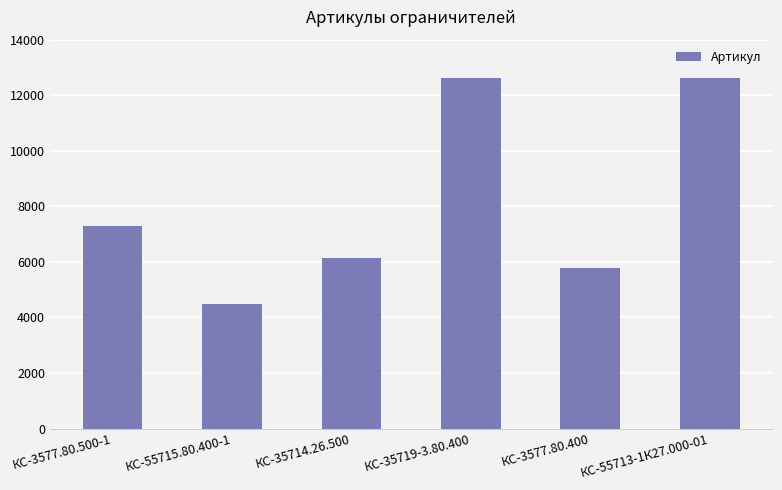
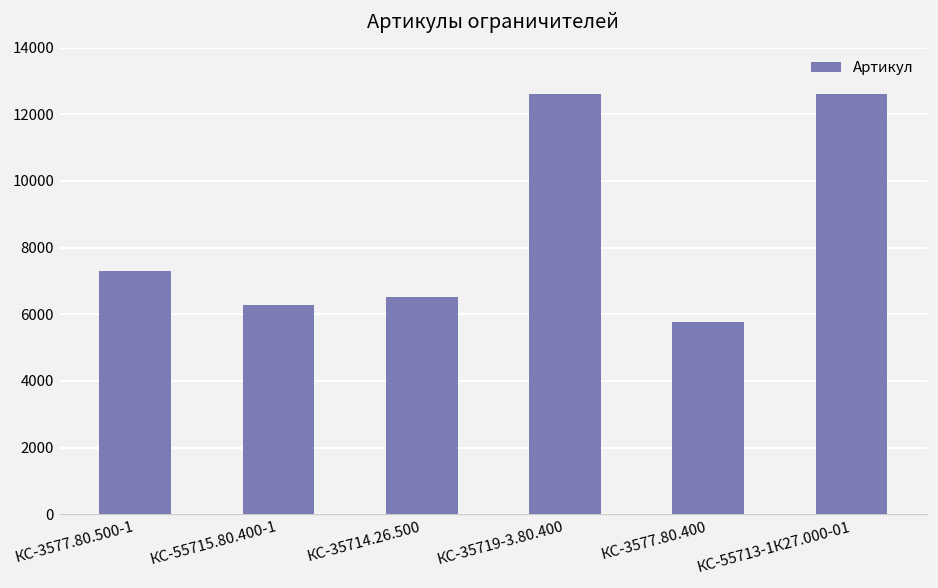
  {
    "КС-3577.80.500-1": 7300,
-   "КС-55715.80.400-1": 4500,
-   "КС-35714.26.500": 6200,
+   "КС-55715.80.400-1": 6300,
+   "КС-35714.26.500": 6500,
    "КС-35719-3.80.400": 12600,
    "КС-3577.80.400": 5800,
    "КС-55713-1К27.000-01": 12600
  }
